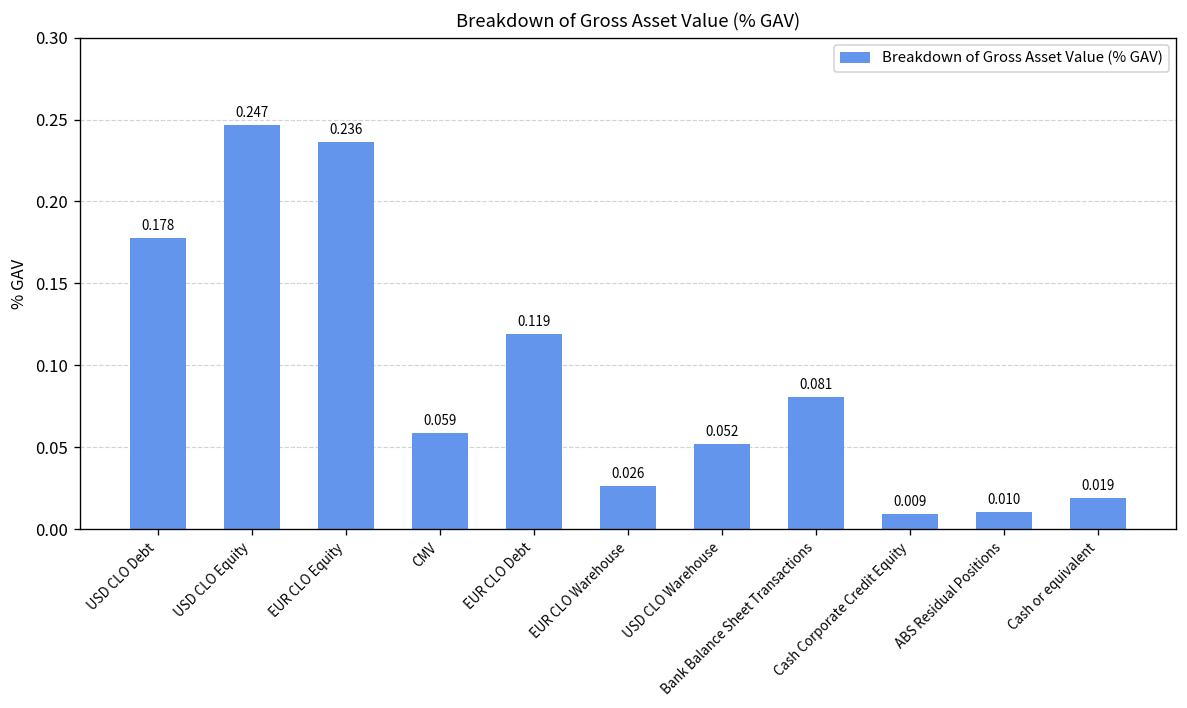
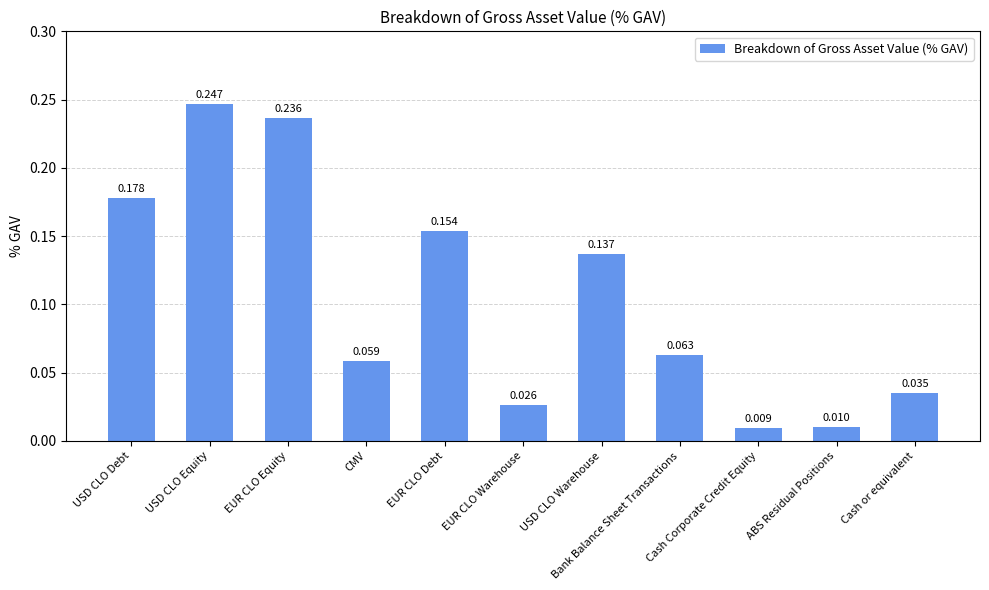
  {
    "USD CLO Debt": 0.178,
    "USD CLO Equity": 0.247,
    "EUR CLO Equity": 0.236,
    "CMV": 0.059,
-   "EUR CLO Debt": 0.119,
+   "EUR CLO Debt": 0.154,
    "EUR CLO Warehouse": 0.026,
-   "USD CLO Warehouse": 0.052,
-   "Bank Balance Sheet Transactions": 0.081,
+   "USD CLO Warehouse": 0.137,
+   "Bank Balance Sheet Transactions": 0.063,
    "Cash Corporate Credit Equity": 0.009,
    "ABS Residual Positions": 0.010,
-   "Cash or equivalent": 0.019
+   "Cash or equivalent": 0.035
  }
